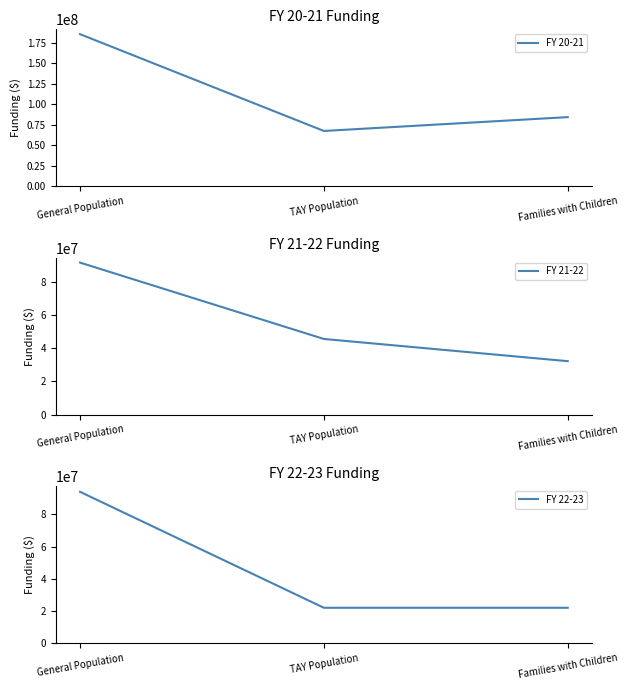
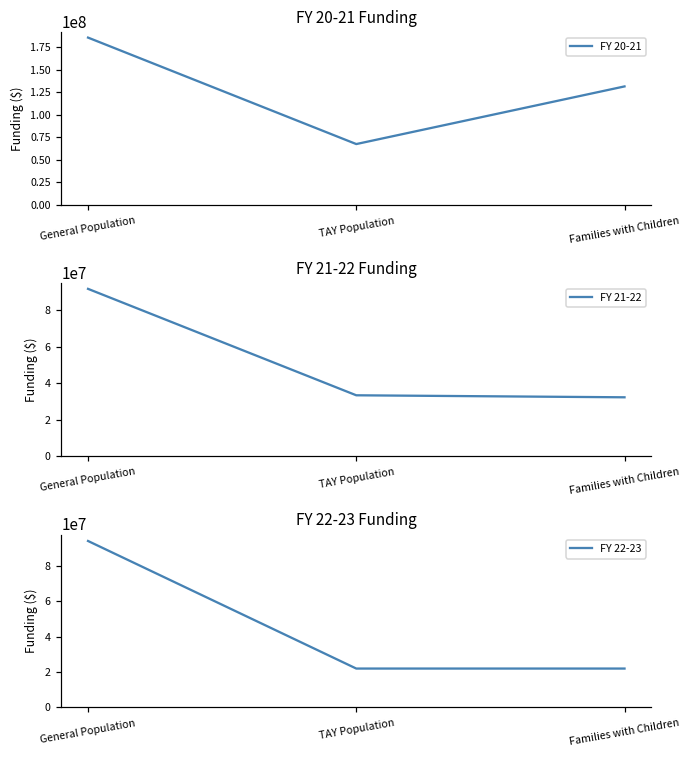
  {
    "FY 20-21 Funding": {
      "General Population": 190000000,
      "TAY Population": 70000000,
-     "Families with Children": 80000000
+     "Families with Children": 130000000
    },
    "FY 21-22 Funding": {
      "General Population": 92000000,
-     "TAY Population": 46000000,
+     "TAY Population": 33000000,
      "Families with Children": 32000000
    },
    "FY 22-23 Funding": {
      "General Population": 94000000,
      "TAY Population": 22000000,
      "Families with Children": 22000000
    }
  }
